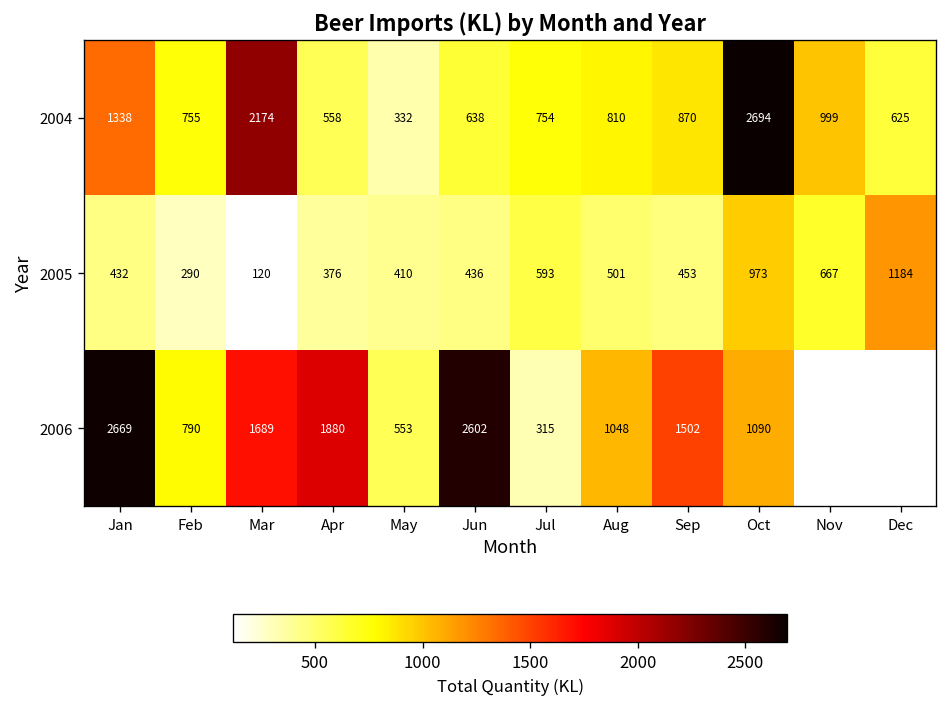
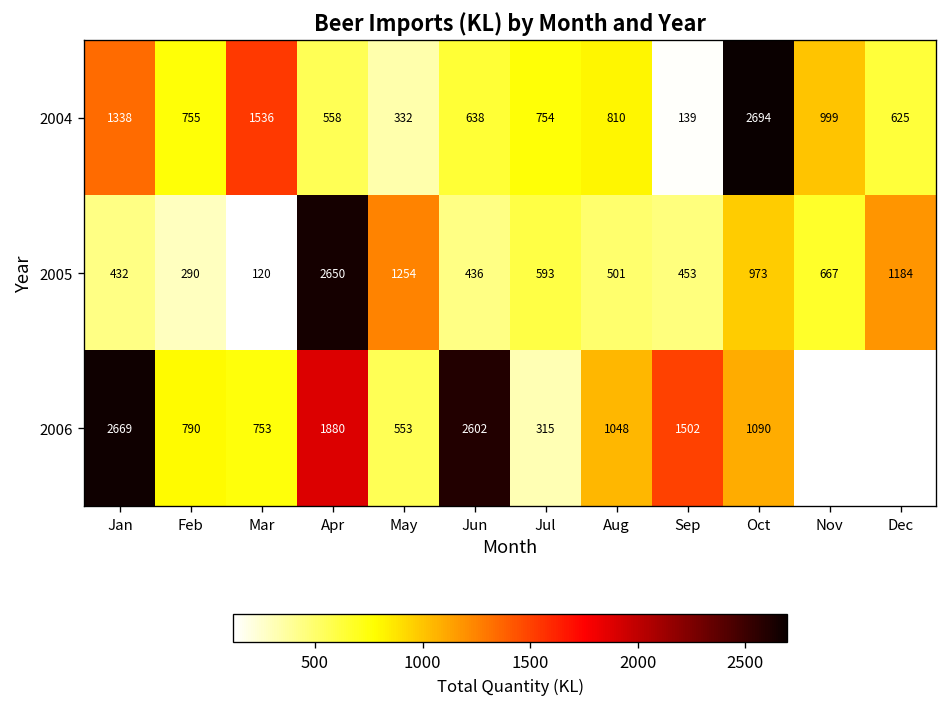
  {
    "2004": {
      "Jan": 1338,
      "Feb": 755,
-     "Mar": 2174,
+     "Mar": 1536,
      "Apr": 558,
      "May": 332,
      "Jun": 638,
      "Jul": 754,
      "Aug": 810,
-     "Sep": 870,
+     "Sep": 139,
      "Oct": 2694,
      "Nov": 999,
      "Dec": 625
    },
    "2005": {
      "Jan": 432,
      "Feb": 290,
      "Mar": 120,
-     "Apr": 376,
-     "May": 410,
+     "Apr": 2650,
+     "May": 1254,
      "Jun": 436,
      "Jul": 593,
      "Aug": 501,
      "Sep": 453,
      "Oct": 973,
      "Nov": 667,
      "Dec": 1184
    },
    "2006": {
      "Jan": 2669,
      "Feb": 790,
-     "Mar": 1689,
+     "Mar": 753,
      "Apr": 1880,
      "May": 553,
      "Jun": 2602,
      "Jul": 315,
      "Aug": 1048,
      "Sep": 1502,
      "Oct": 1090
    }
  }
